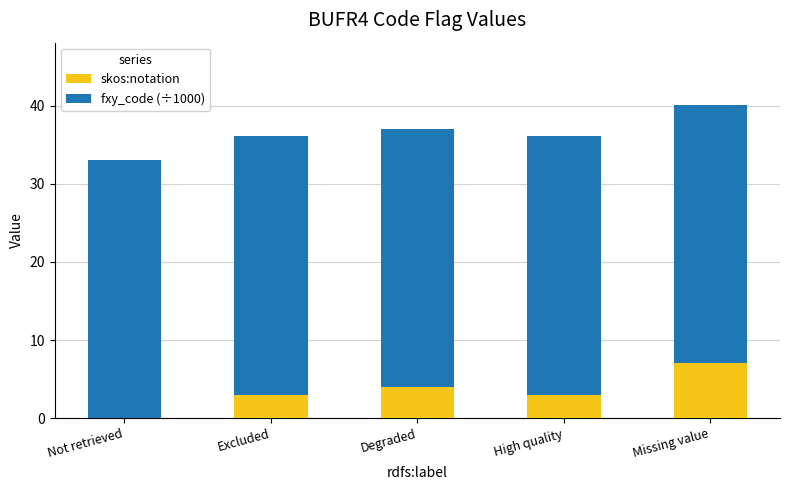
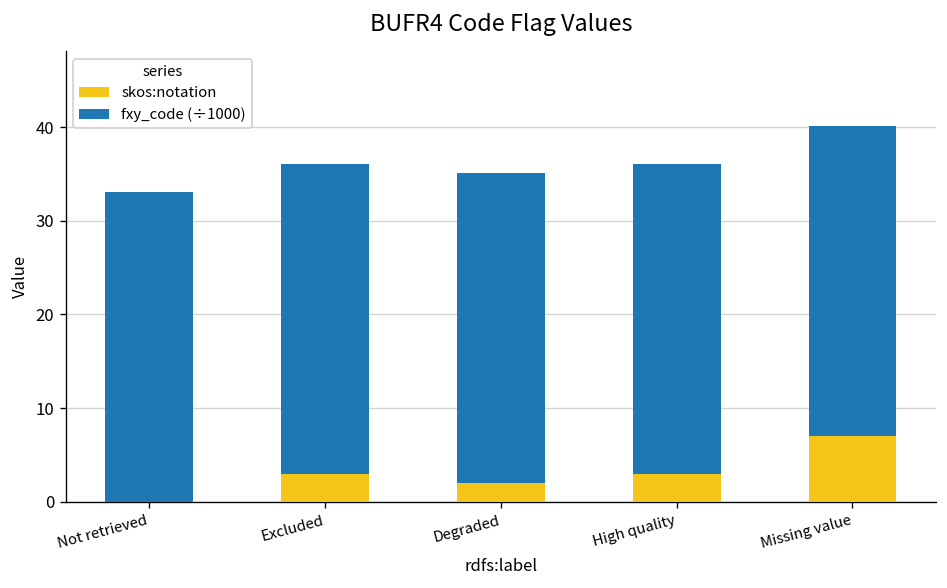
  {
    "skos:notation": {
      "Not retrieved": 0,
      "Excluded": 3,
-     "Degraded": 4,
+     "Degraded": 2,
      "High quality": 3,
      "Missing value": 7
    },
    "fxy_code (÷1000)": {
      "Not retrieved": 33,
      "Excluded": 33,
      "Degraded": 33,
      "High quality": 33,
      "Missing value": 33
    }
  }
